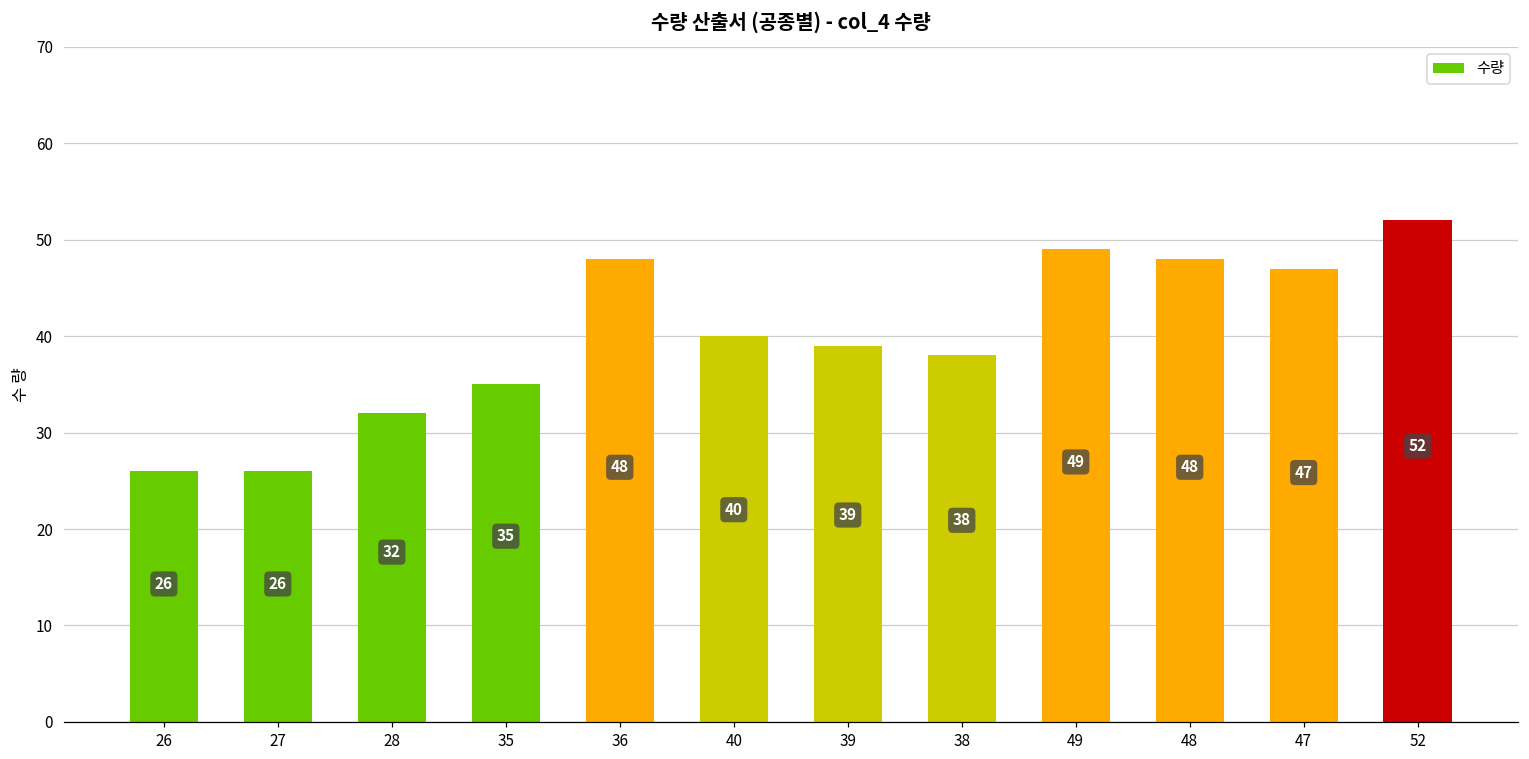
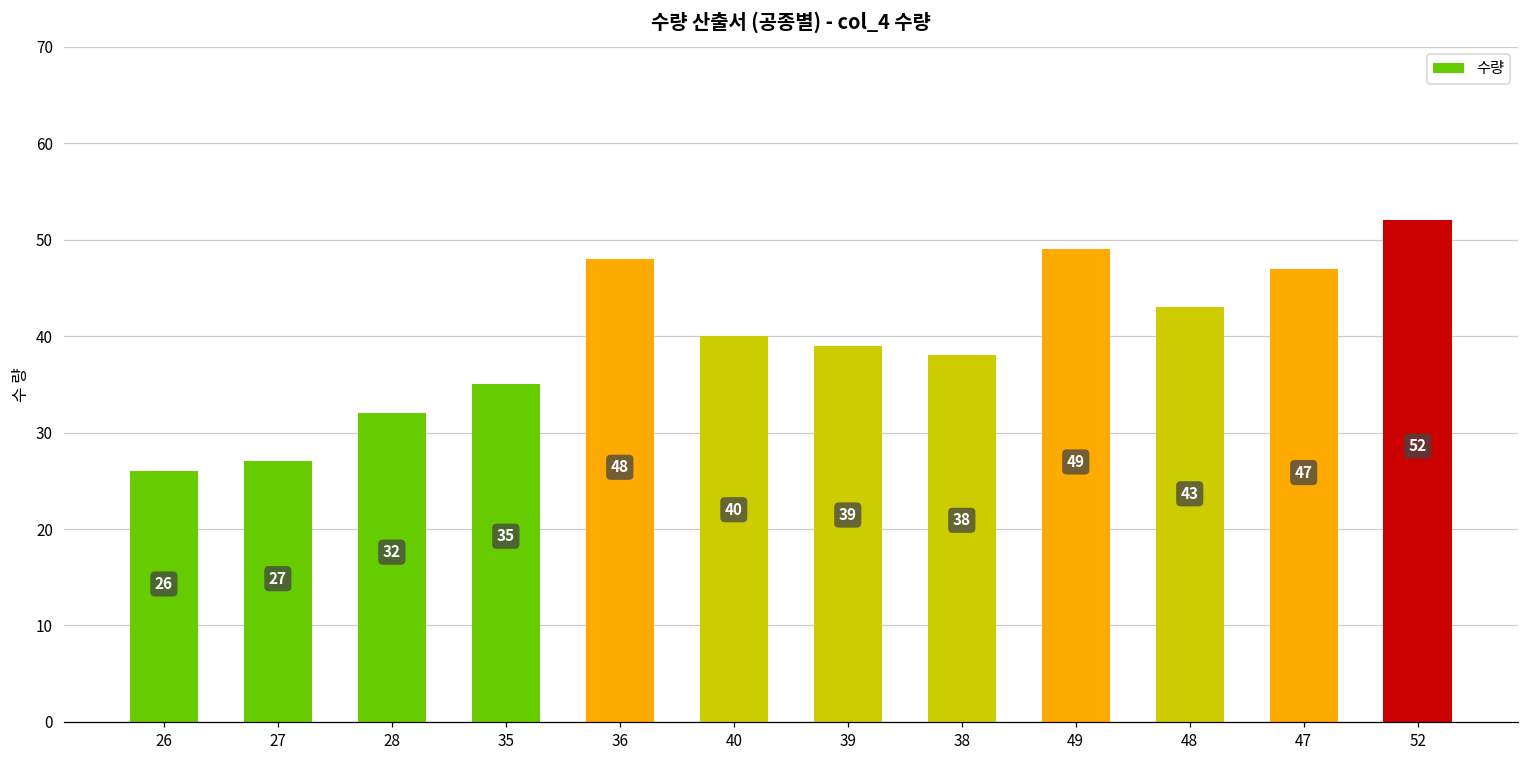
  {
-   "27": 26,
-   "48": 48
+   "27": 27,
+   "48": 43
  }
